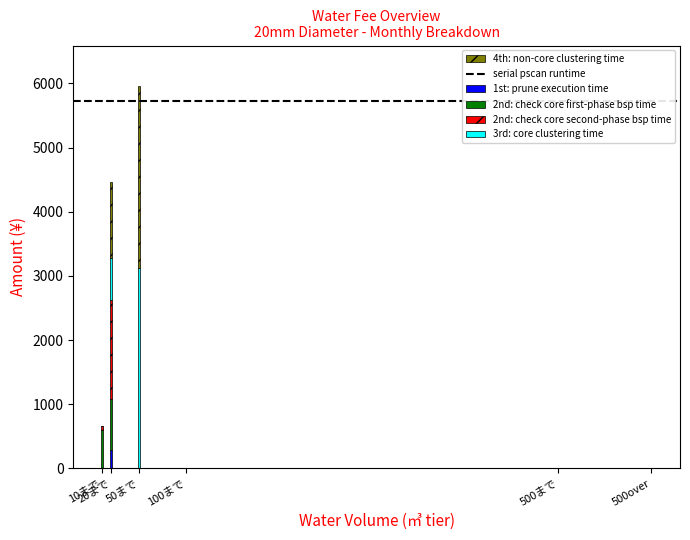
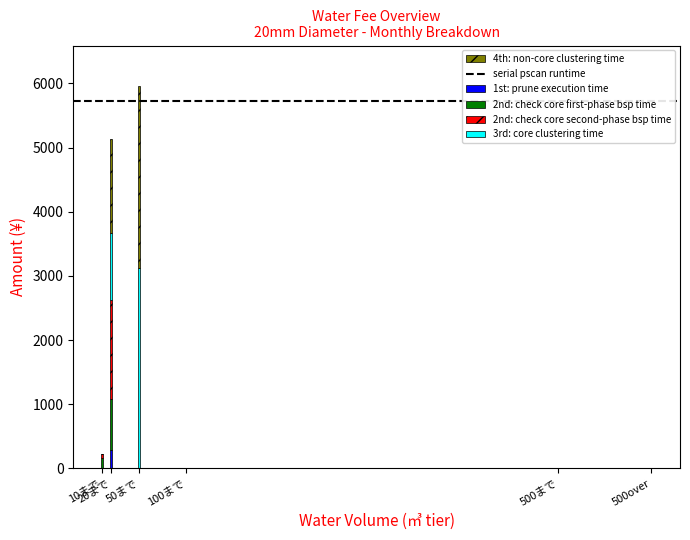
  {
    "1st: prune execution time": {
      "10まで": 0,
      "20まで": 300,
      "50まで": 0,
      "100まで": 0,
      "500まで": 0,
      "500over": 0
    },
    "2nd: check core first-phase bsp time": {
-     "10まで": 600,
+     "10まで": 200,
      "20まで": 800,
      "50まで": 0,
      "100まで": 0,
      "500まで": 0,
      "500over": 0
    },
    "2nd: check core second-phase bsp time": {
      "10まで": 100,
      "20まで": 1500,
      "50まで": 0,
      "100まで": 0,
      "500まで": 0,
      "500over": 0
    },
    "3rd: core clustering time": {
      "10まで": 0,
-     "20まで": 700,
+     "20まで": 1000,
      "50まで": 3100,
      "100まで": 0,
      "500まで": 0,
      "500over": 0
    },
    "4th: non-core clustering time": {
      "10まで": 0,
-     "20まで": 1200,
+     "20まで": 1500,
      "50まで": 2800,
      "100まで": 0,
      "500まで": 0,
      "500over": 0
    }
  }
